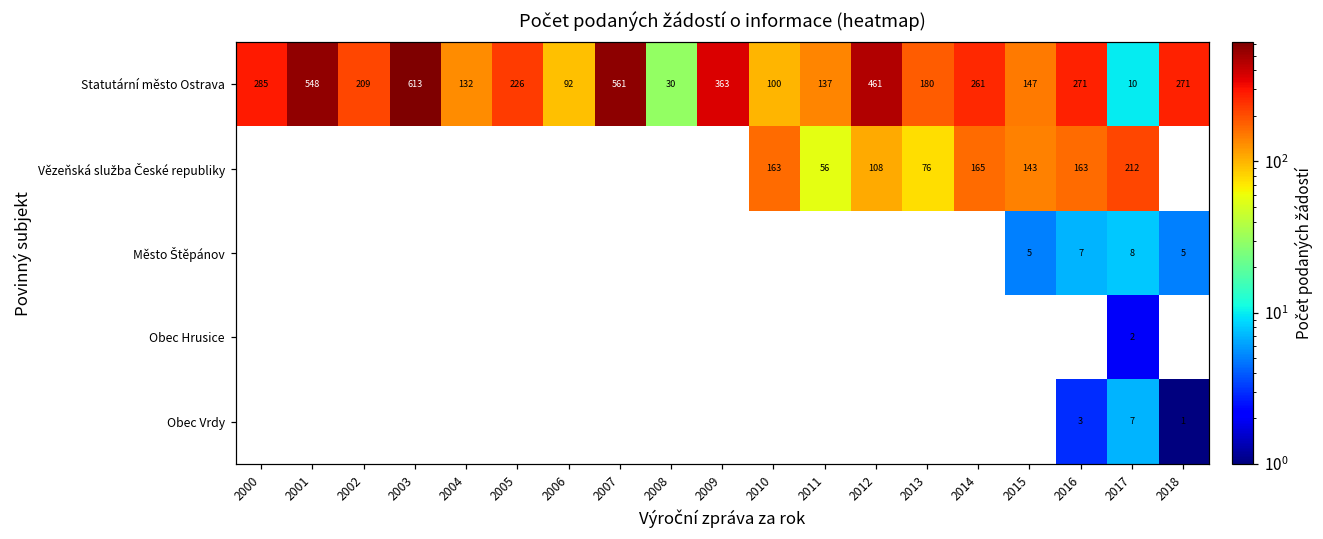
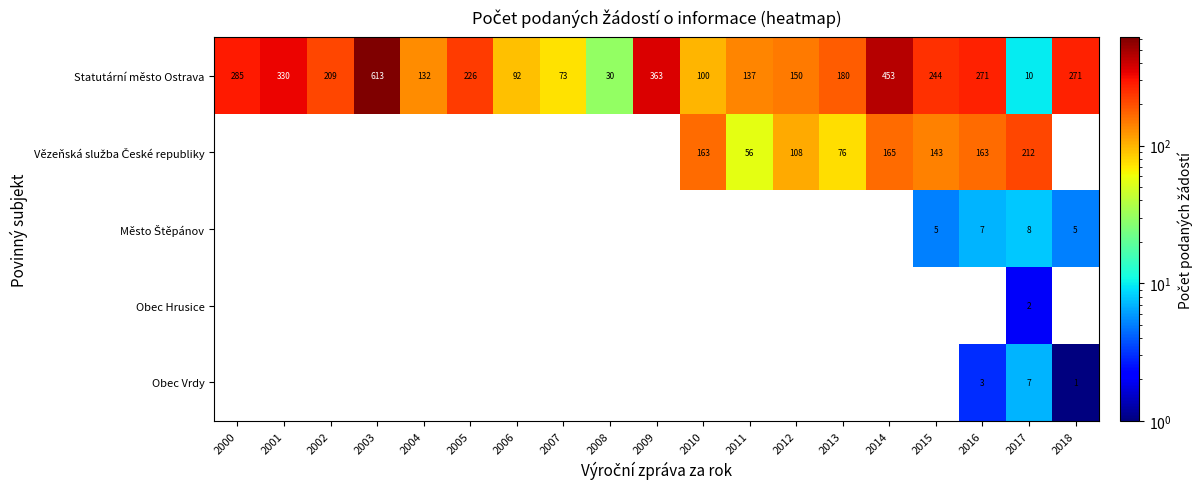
  {
    "Statutární město Ostrava": {
      "2000": 285,
-     "2001": 548,
+     "2001": 330,
      "2002": 209,
      "2003": 613,
      "2004": 132,
      "2005": 226,
      "2006": 92,
-     "2007": 561,
+     "2007": 73,
      "2008": 30,
      "2009": 363,
      "2010": 100,
      "2011": 137,
-     "2012": 461,
+     "2012": 150,
      "2013": 180,
-     "2014": 261,
-     "2015": 147,
+     "2014": 453,
+     "2015": 244,
      "2016": 271,
      "2017": 10,
      "2018": 271
    },
    "Vězeňská služba České republiky": {
      "2010": 163,
      "2011": 56,
      "2012": 108,
      "2013": 76,
      "2014": 165,
      "2015": 143,
      "2016": 163,
      "2017": 212
    },
    "Město Štěpánov": {
      "2015": 5,
      "2016": 7,
      "2017": 8,
      "2018": 5
    },
    "Obec Hrusice": {
      "2017": 2
    },
    "Obec Vrdy": {
      "2016": 3,
      "2017": 7,
      "2018": 1
    }
  }
